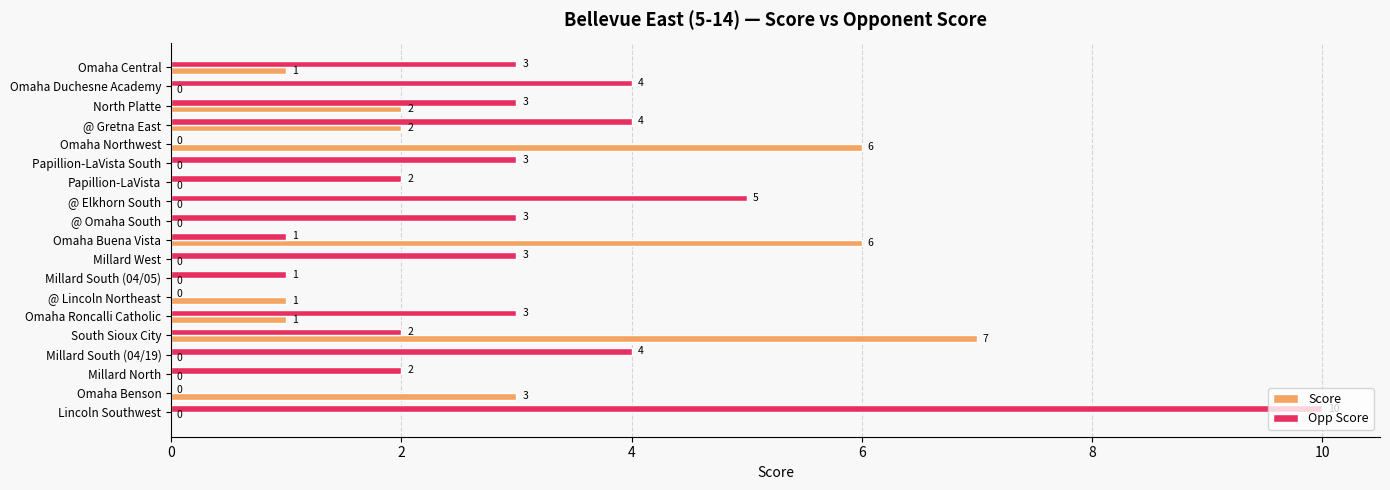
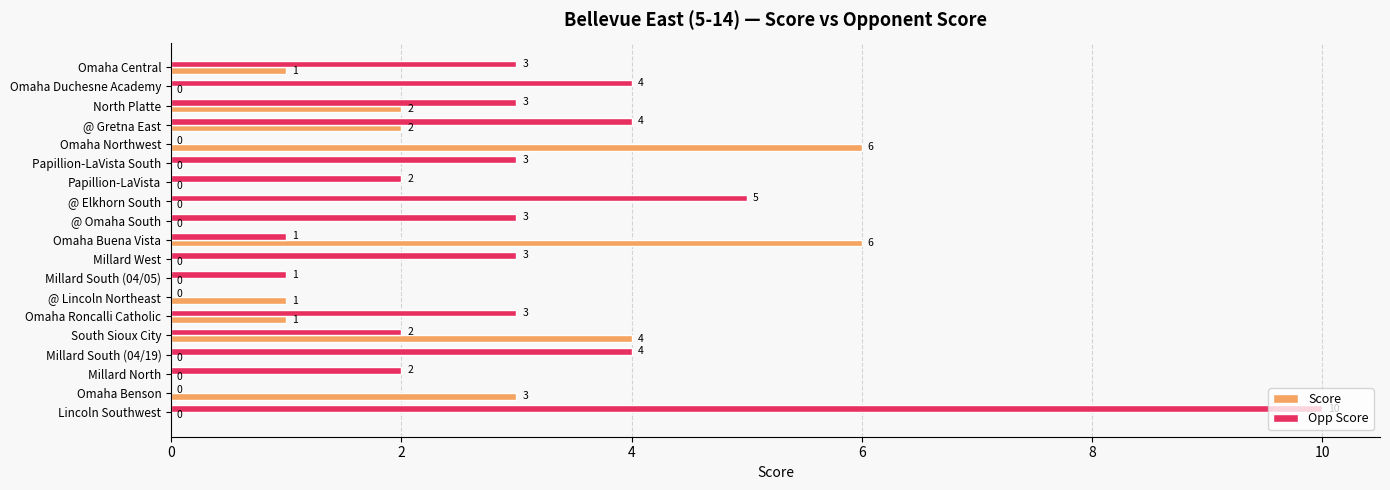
  {
    "Score": {
      "Omaha Central": 1,
      "Omaha Duchesne Academy": 0,
      "North Platte": 2,
      "@ Gretna East": 2,
      "Omaha Northwest": 6,
      "Papillion-LaVista South": 0,
      "Papillion-LaVista": 0,
      "@ Elkhorn South": 0,
      "@ Omaha South": 0,
      "Omaha Buena Vista": 6,
      "Millard West": 0,
      "Millard South (04/05)": 0,
      "@ Lincoln Northeast": 1,
      "Omaha Roncalli Catholic": 1,
-     "South Sioux City": 7,
+     "South Sioux City": 4,
      "Millard South (04/19)": 0,
      "Millard North": 0,
      "Omaha Benson": 3,
      "Lincoln Southwest": 0
    },
    "Opp Score": {
      "Omaha Central": 3,
      "Omaha Duchesne Academy": 4,
      "North Platte": 3,
      "@ Gretna East": 4,
      "Omaha Northwest": 0,
      "Papillion-LaVista South": 3,
      "Papillion-LaVista": 2,
      "@ Elkhorn South": 5,
      "@ Omaha South": 3,
      "Omaha Buena Vista": 1,
      "Millard West": 3,
      "Millard South (04/05)": 1,
      "@ Lincoln Northeast": 0,
      "Omaha Roncalli Catholic": 3,
      "South Sioux City": 2,
      "Millard South (04/19)": 4,
      "Millard North": 2,
      "Omaha Benson": 0
    }
  }
